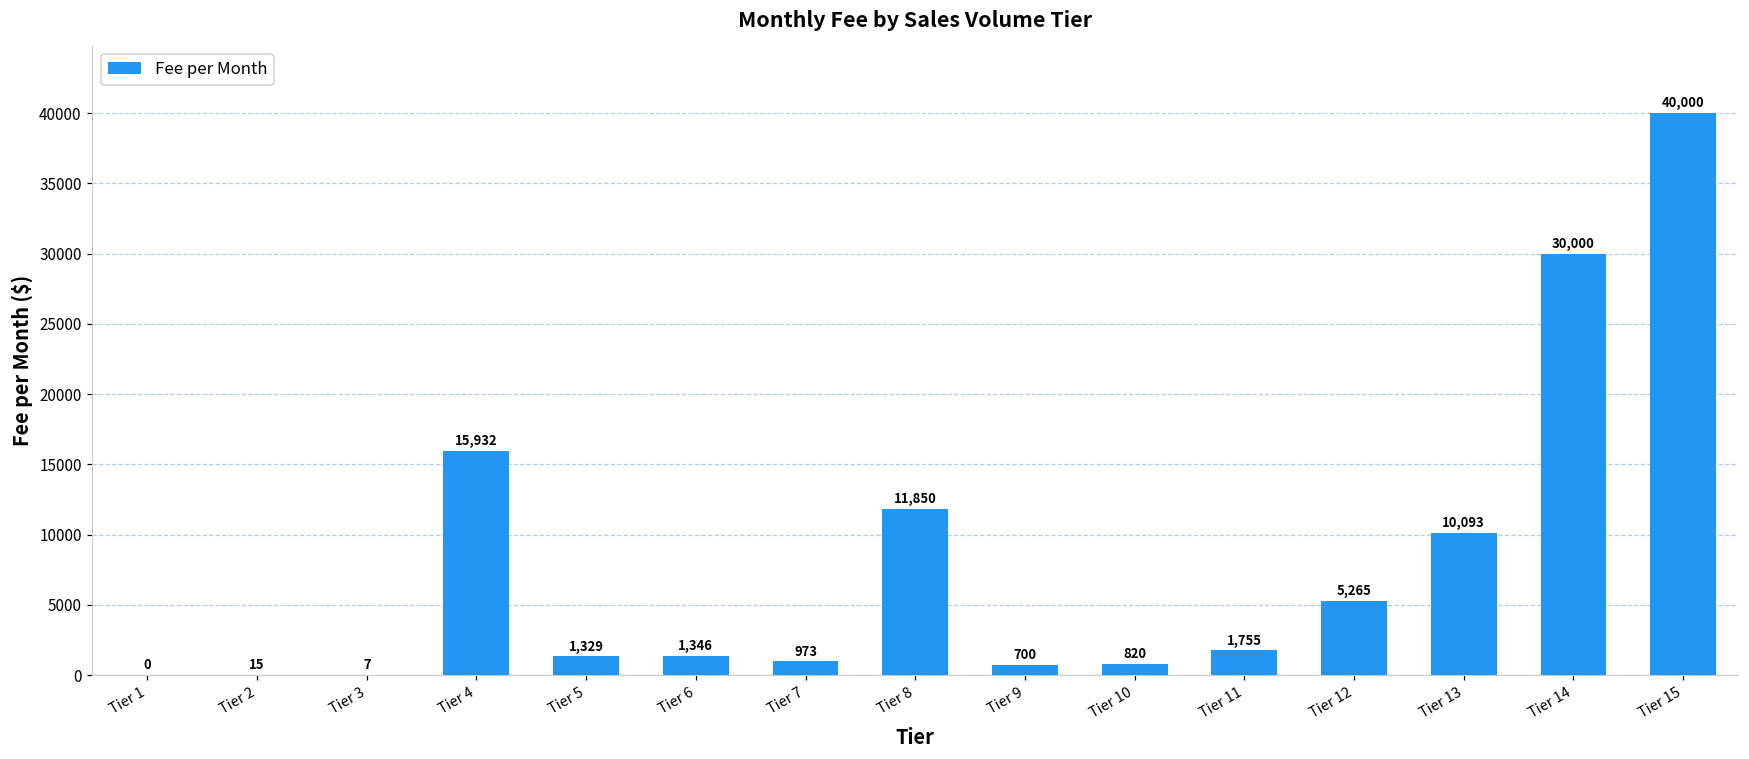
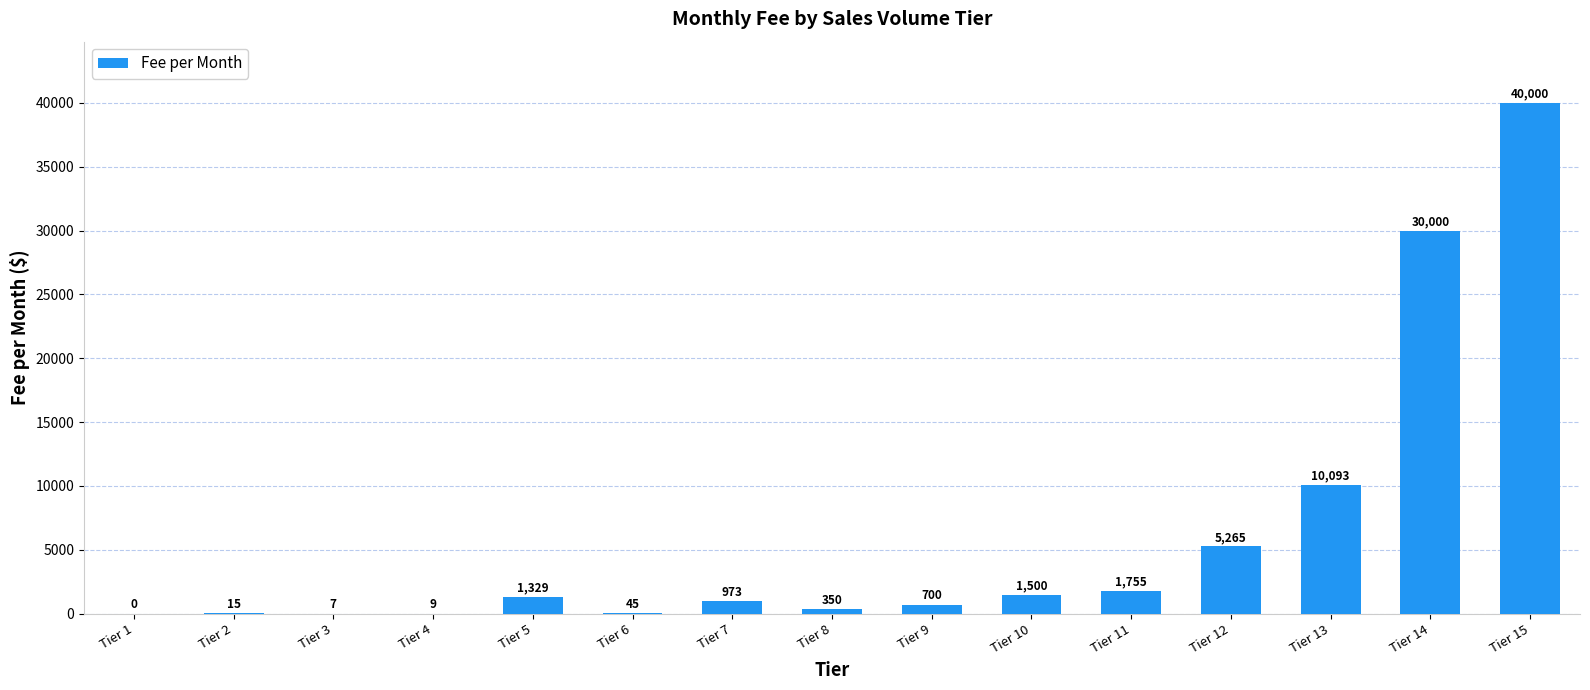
  {
    "Tier 1": "0",
    "Tier 2": "15",
    "Tier 3": "7",
-   "Tier 4": "15,932",
+   "Tier 4": "9",
    "Tier 5": "1,329",
-   "Tier 6": "1,346",
+   "Tier 6": "45",
    "Tier 7": "973",
-   "Tier 8": "11,850",
+   "Tier 8": "350",
    "Tier 9": "700",
-   "Tier 10": "820",
+   "Tier 10": "1,500",
    "Tier 11": "1,755",
    "Tier 12": "5,265",
    "Tier 13": "10,093",
    "Tier 14": "30,000",
    "Tier 15": "40,000"
  }
